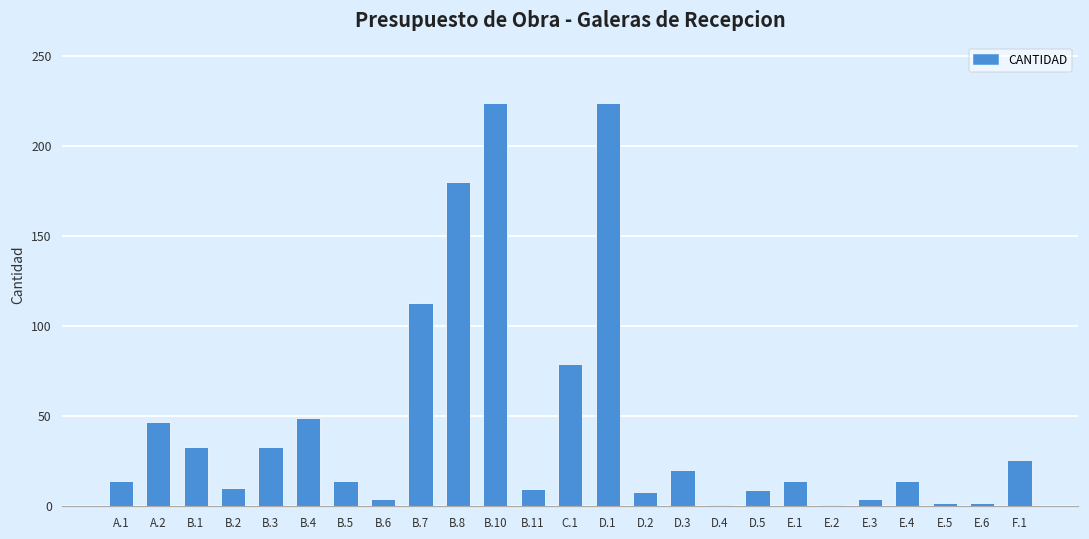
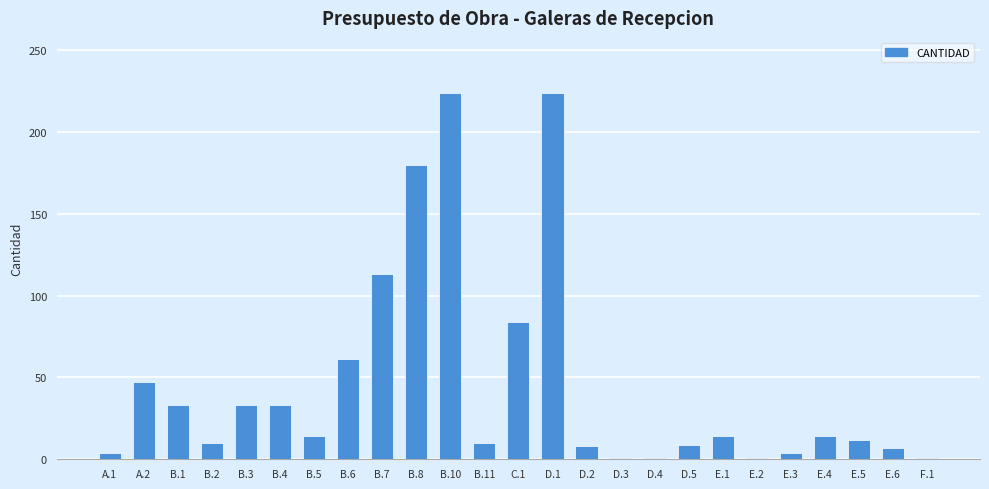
  {
-   "A.1": 14,
+   "A.1": 4,
    "A.2": 47,
    "B.1": 33,
    "B.2": 10,
    "B.3": 33,
-   "B.4": 49,
+   "B.4": 33,
    "B.5": 14,
-   "B.6": 4,
+   "B.6": 61,
    "B.7": 113,
    "B.8": 180,
    "B.10": 224,
    "B.11": 10,
-   "C.1": 79,
+   "C.1": 84,
    "D.1": 224,
    "D.2": 8,
-   "D.3": 20,
+   "D.3": 1,
    "D.5": 9,
    "E.1": 14,
    "E.3": 4,
    "E.4": 14,
-   "E.5": 2,
-   "E.6": 2,
-   "F.1": 26
+   "E.5": 12,
+   "E.6": 7,
+   "F.1": 1
  }
